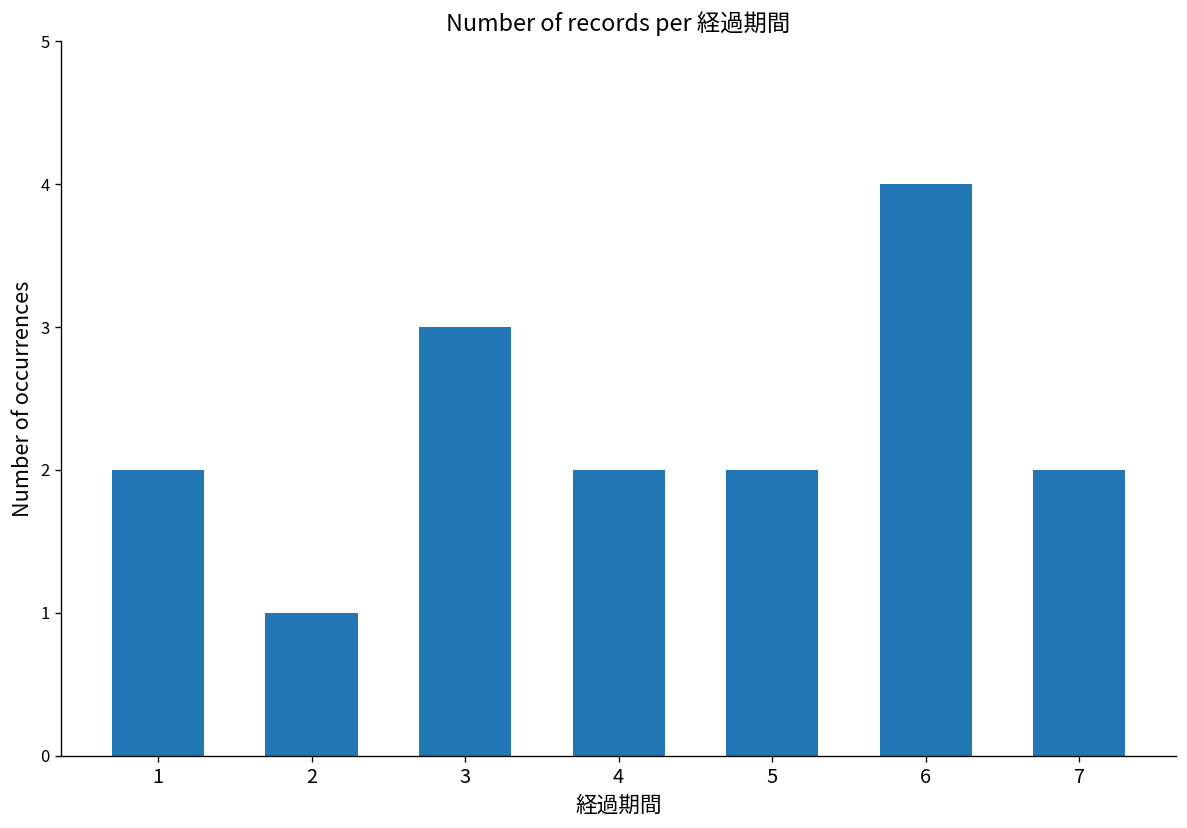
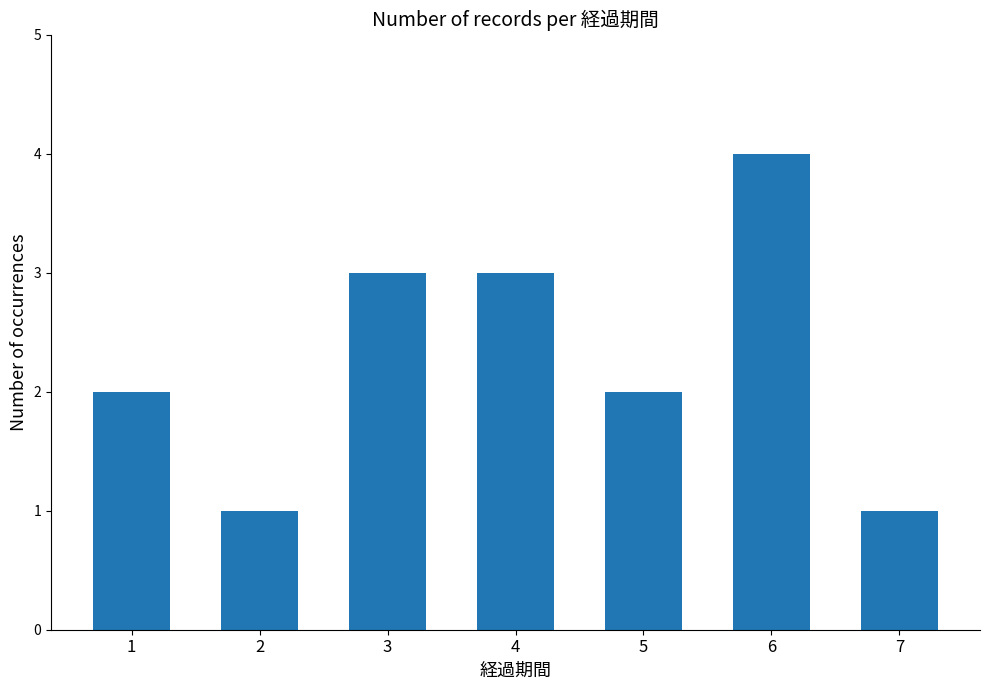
  {
    "1": 2,
    "2": 1,
    "3": 3,
-   "4": 2,
+   "4": 3,
    "5": 2,
    "6": 4,
-   "7": 2
+   "7": 1
  }
